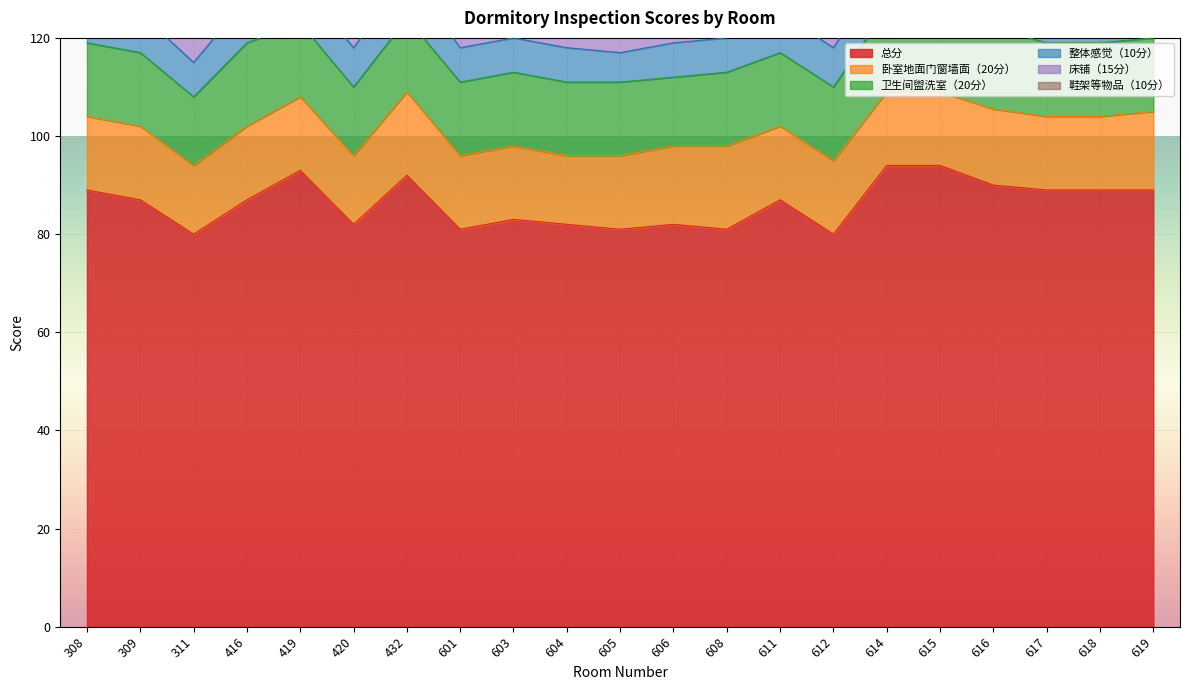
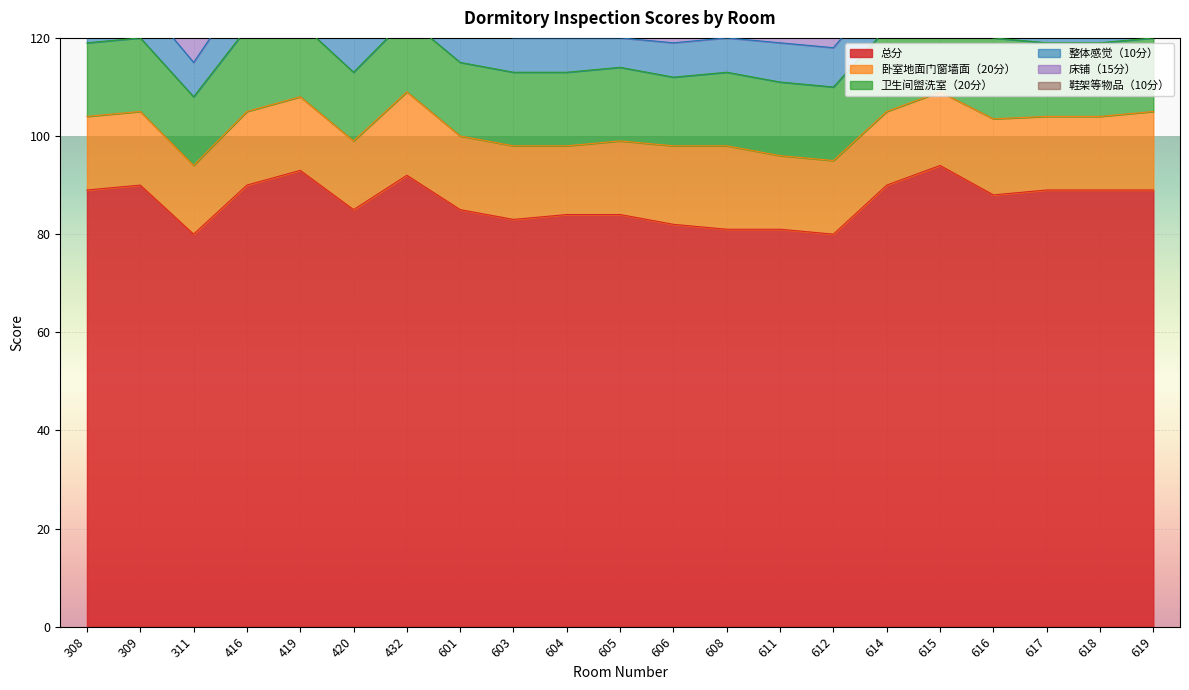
  {
    "总分": {
      "308": 89,
-     "309": 87,
+     "309": 90,
      "311": 80,
-     "416": 87,
+     "416": 90,
      "419": 93,
-     "420": 82,
+     "420": 85,
      "432": 92,
-     "601": 81,
+     "601": 85,
      "603": 83,
-     "604": 82,
-     "605": 81,
+     "604": 84,
+     "605": 84,
      "606": 82,
      "608": 81,
-     "611": 87,
+     "611": 81,
      "612": 80,
-     "614": 94,
+     "614": 90,
      "615": 94,
-     "616": 90,
+     "616": 88,
      "617": 89,
      "618": 89,
      "619": 89
    },
    "卧室地面门窗墙面（20分）": {
      "308": 15,
      "309": 15,
      "311": 14,
      "416": 15,
      "419": 15,
      "420": 14,
      "432": 17,
      "601": 15,
      "603": 15,
      "604": 14,
      "605": 15,
      "606": 16,
      "608": 17,
      "611": 15,
      "612": 15,
      "616": 16,
      "617": 15,
      "618": 15,
      "619": 16
    },
    "卫生间盥洗室（20分）": {
      "308": 15,
      "309": 15,
      "311": 14,
      "420": 14,
      "601": 15,
      "603": 15,
      "604": 15,
      "605": 15,
      "606": 14,
      "608": 15,
      "611": 15,
      "612": 15,
      "617": 15,
      "618": 15,
      "619": 15
    },
    "整体感觉（10分）": {
      "311": 7,
      "603": 7,
      "604": 7,
      "605": 6,
      "606": 7,
      "608": 7,
      "612": 8
    }
  }
